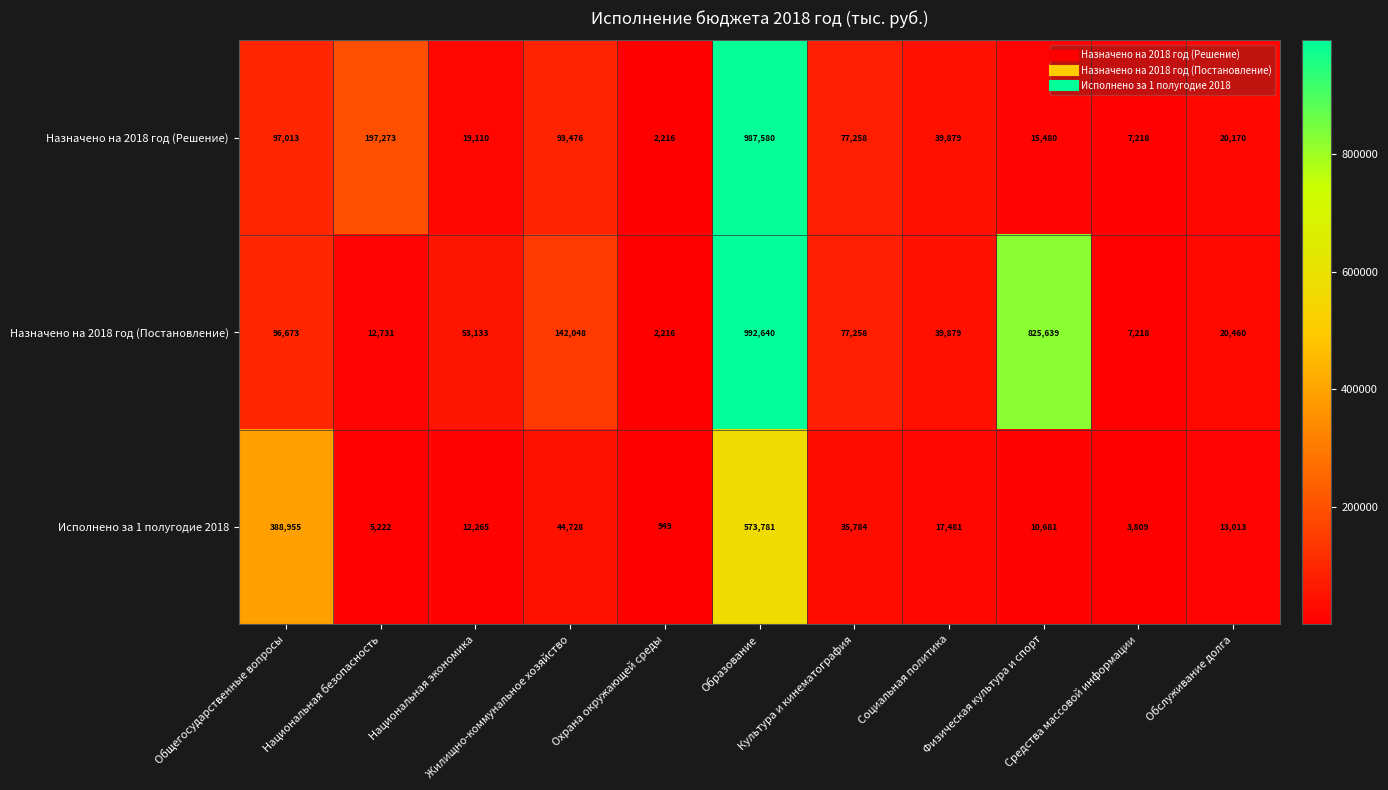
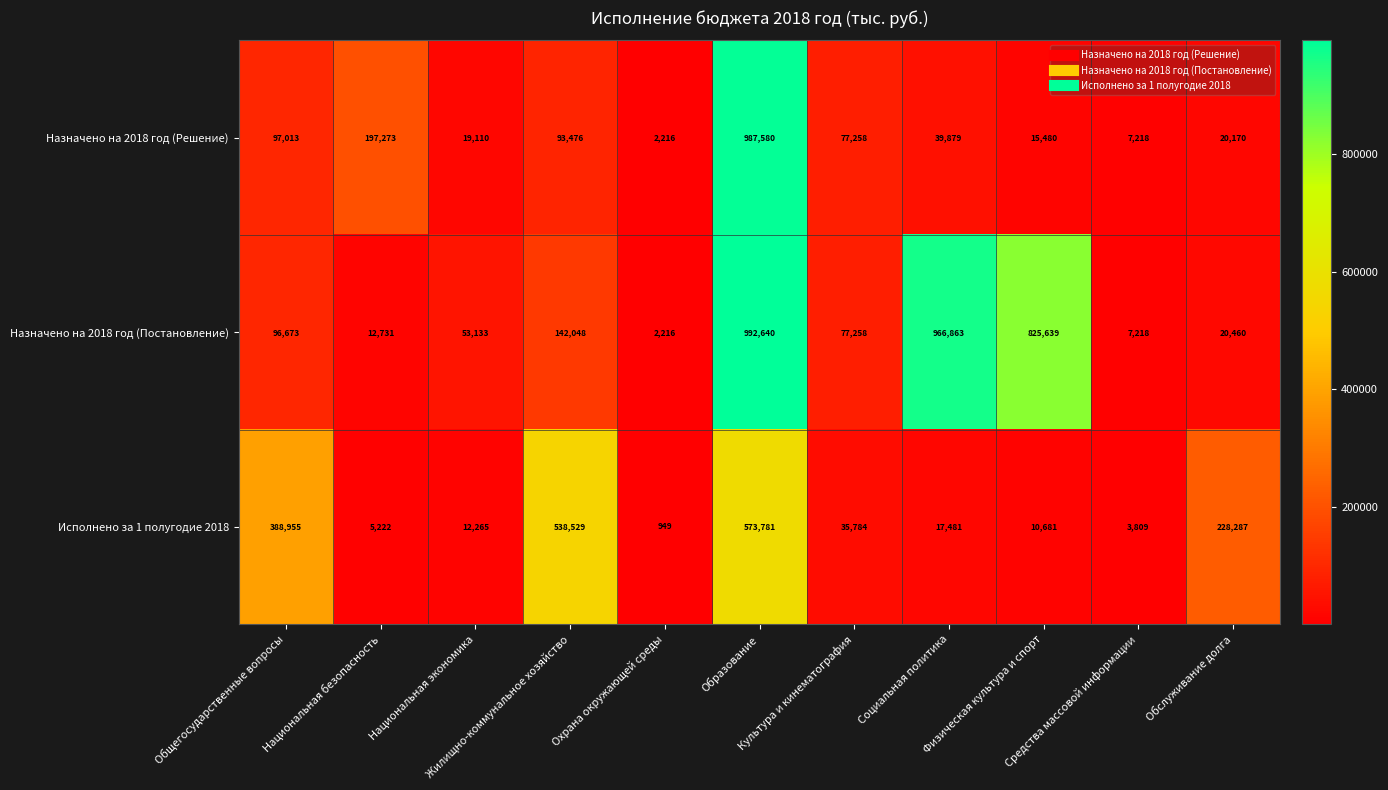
  {
    "Назначено на 2018 год (Решение)": {
      "Общегосударственные вопросы": "97,013",
      "Национальная безопасность": "197,273",
      "Национальная экономика": "19,110",
      "Жилищно-коммунальное хозяйство": "93,476",
      "Охрана окружающей среды": "2,216",
      "Образование": "987,580",
      "Культура и кинематография": "77,258",
      "Социальная политика": "39,879",
      "Физическая культура и спорт": "15,480",
      "Средства массовой информации": "7,218",
      "Обслуживание долга": "20,170"
    },
    "Назначено на 2018 год (Постановление)": {
      "Общегосударственные вопросы": "96,673",
      "Национальная безопасность": "12,731",
      "Национальная экономика": "53,133",
      "Жилищно-коммунальное хозяйство": "142,048",
      "Охрана окружающей среды": "2,216",
      "Образование": "992,640",
      "Культура и кинематография": "77,258",
-     "Социальная политика": "39,879",
+     "Социальная политика": "966,863",
      "Физическая культура и спорт": "825,639",
      "Средства массовой информации": "7,218",
      "Обслуживание долга": "20,460"
    },
    "Исполнено за 1 полугодие 2018": {
      "Общегосударственные вопросы": "388,955",
      "Национальная безопасность": "5,222",
      "Национальная экономика": "12,265",
-     "Жилищно-коммунальное хозяйство": "44,728",
+     "Жилищно-коммунальное хозяйство": "538,529",
      "Охрана окружающей среды": "949",
      "Образование": "573,781",
      "Культура и кинематография": "35,784",
      "Социальная политика": "17,481",
      "Физическая культура и спорт": "10,681",
      "Средства массовой информации": "3,809",
-     "Обслуживание долга": "13,013"
+     "Обслуживание долга": "228,287"
    }
  }
